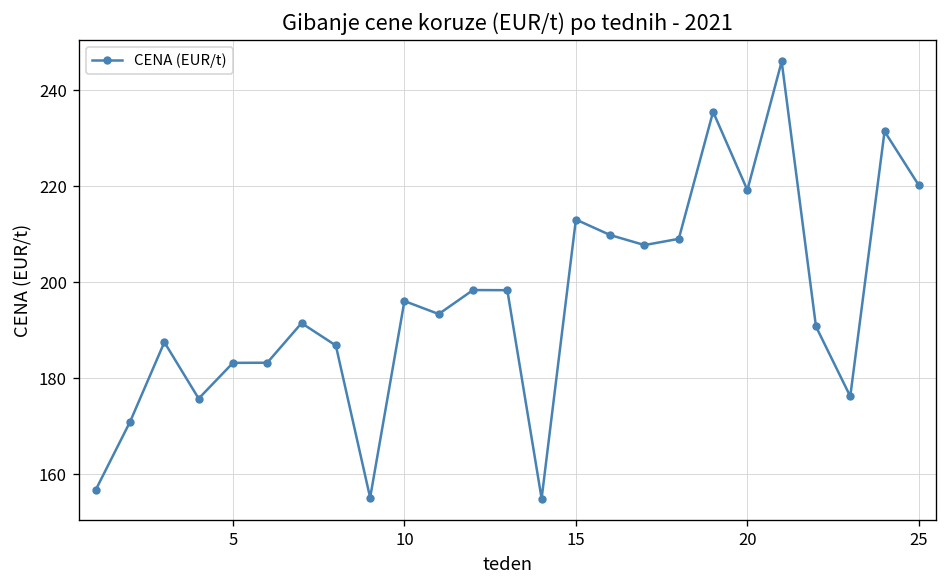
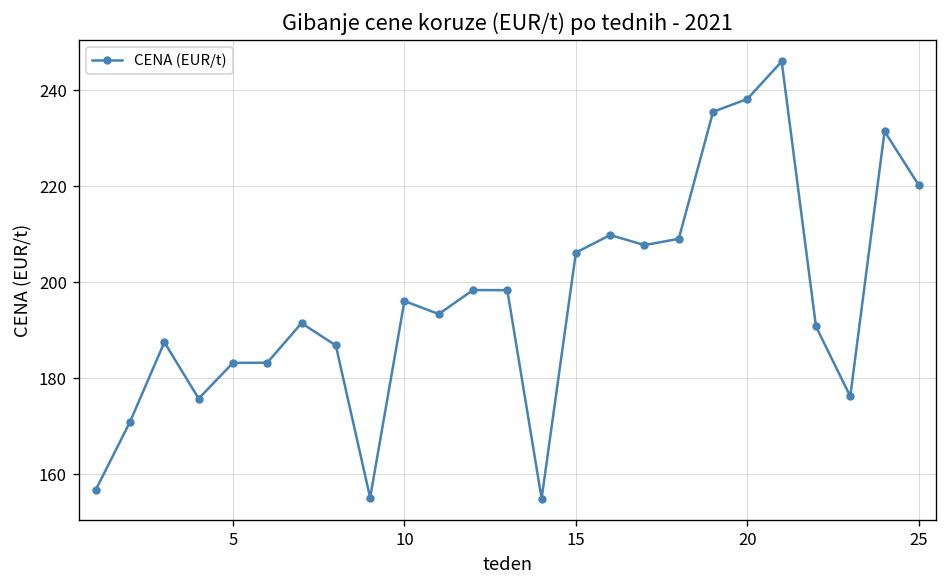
  {
    "5": 183,
    "10": 196,
-   "15": 213,
-   "20": 219,
+   "15": 206,
+   "20": 238,
    "25": 220
  }
